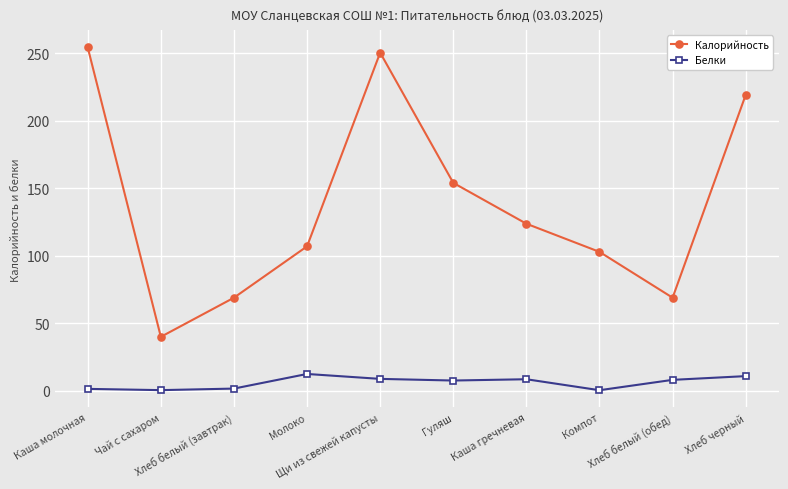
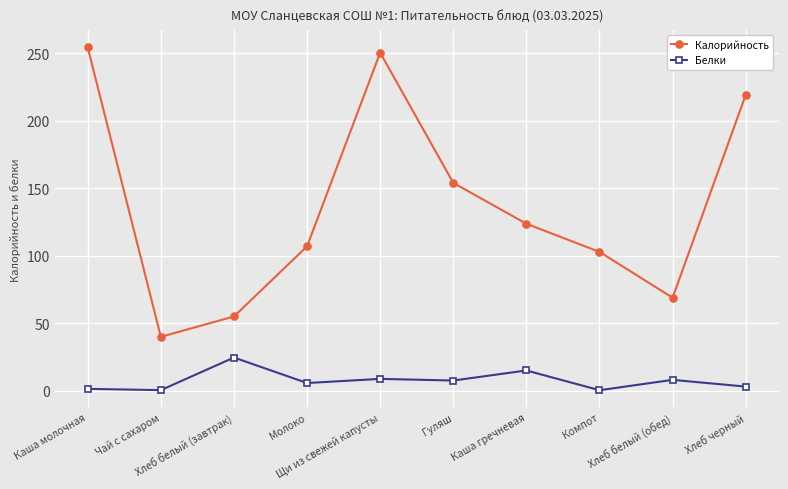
  {
    "Калорийность": {
      "Каша молочная": 254,
      "Чай с сахаром": 40,
-     "Хлеб белый (завтрак)": 69,
+     "Хлеб белый (завтрак)": 55,
      "Молоко": 107,
      "Щи из свежей капусты": 250,
      "Гуляш": 154,
      "Каша гречневая": 124,
      "Компот": 103,
      "Хлеб белый (обед)": 69,
      "Хлеб черный": 219
    },
    "Белки": {
      "Каша молочная": 1,
      "Чай с сахаром": 1,
-     "Хлеб белый (завтрак)": 2,
-     "Молоко": 13,
+     "Хлеб белый (завтрак)": 25,
+     "Молоко": 6,
      "Щи из свежей капусты": 9,
      "Гуляш": 8,
-     "Каша гречневая": 9,
+     "Каша гречневая": 15,
      "Компот": 0,
      "Хлеб белый (обед)": 8,
-     "Хлеб черный": 11
+     "Хлеб черный": 3
    }
  }
